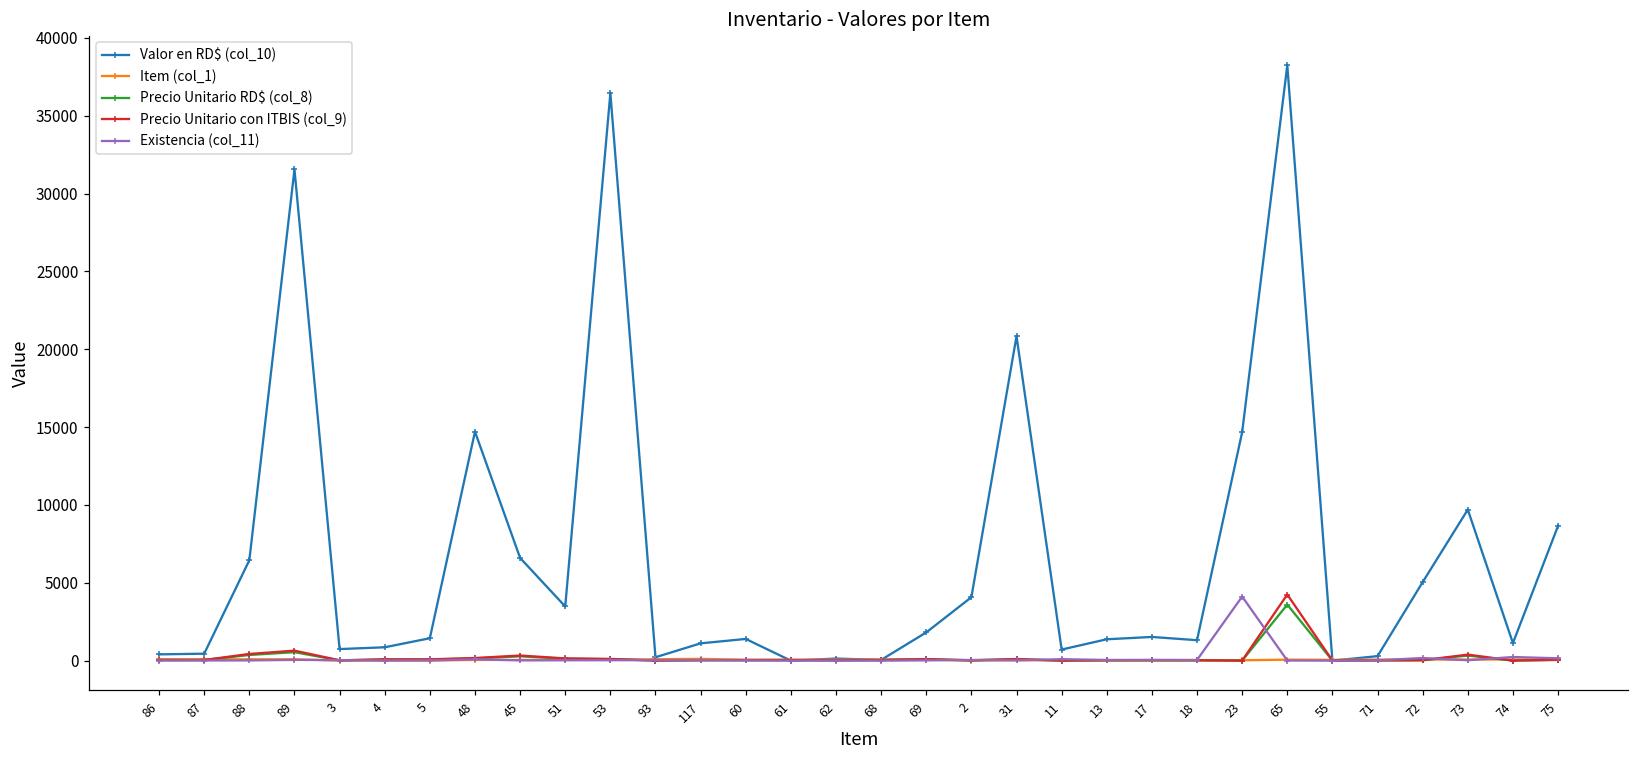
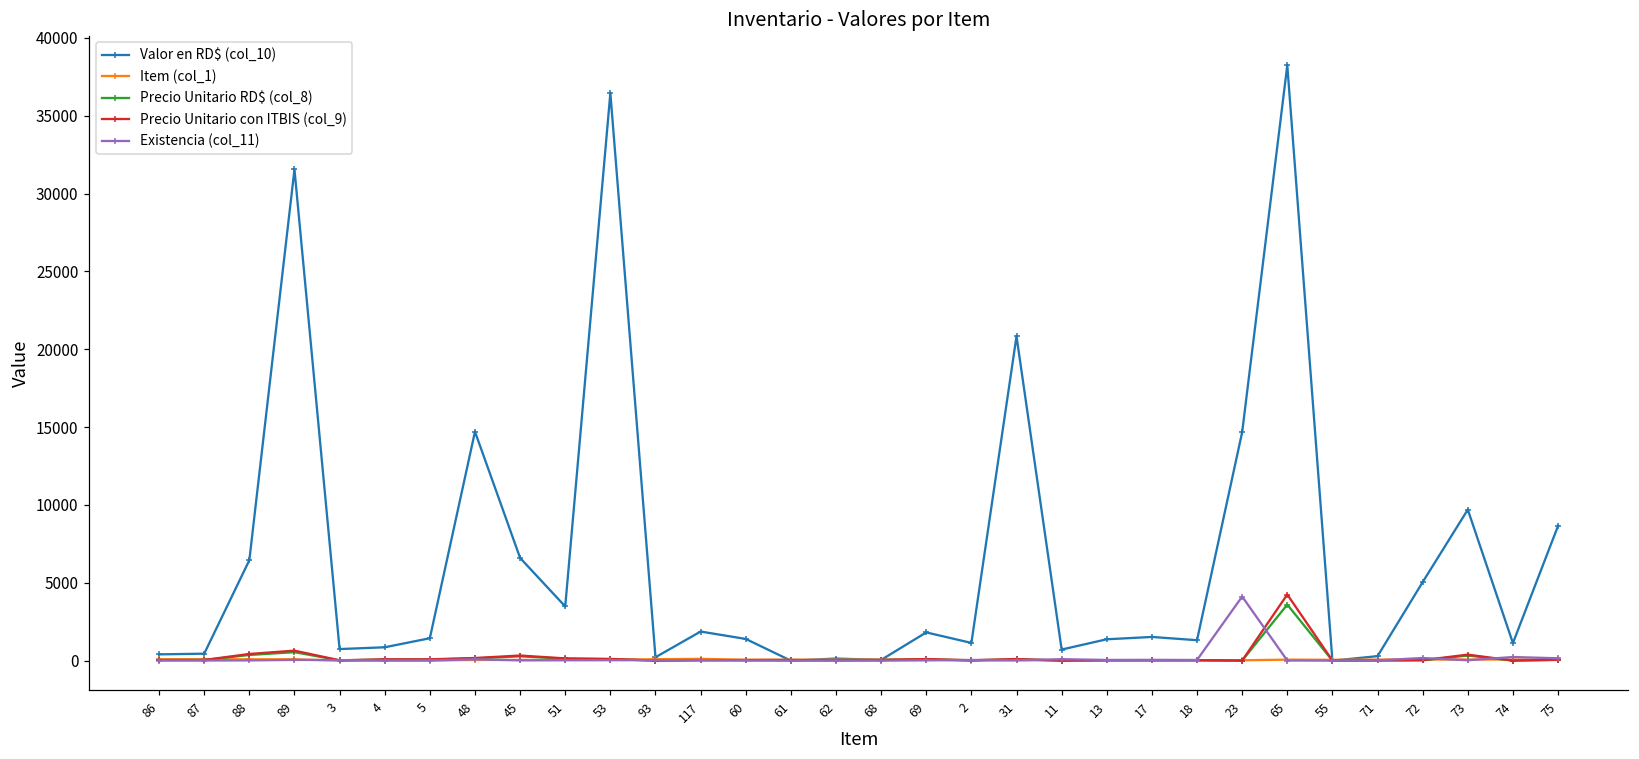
  {
    "Valor en RD$ (col_10)": {
      "86": 400,
      "87": 400,
      "88": 6500,
      "89": 31500,
      "3": 700,
      "4": 900,
      "5": 1400,
      "48": 14700,
      "45": 6600,
      "51": 3500,
      "53": 36400,
-     "117": 1100,
+     "117": 1900,
      "60": 1400,
      "69": 1800,
-     "2": 4100,
+     "2": 1100,
      "31": 20800,
      "11": 700,
      "13": 1400,
      "17": 1500,
      "18": 1300,
      "23": 14700,
      "65": 38200,
      "71": 300,
      "72": 5000,
      "73": 9700,
      "74": 1100,
      "75": 8700
    },
    "Precio Unitario RD$ (col_8)": {
      "65": 3600
    },
    "Precio Unitario con ITBIS (col_9)": {
      "65": 4200
    },
    "Existencia (col_11)": {
      "23": 4100
    }
  }
